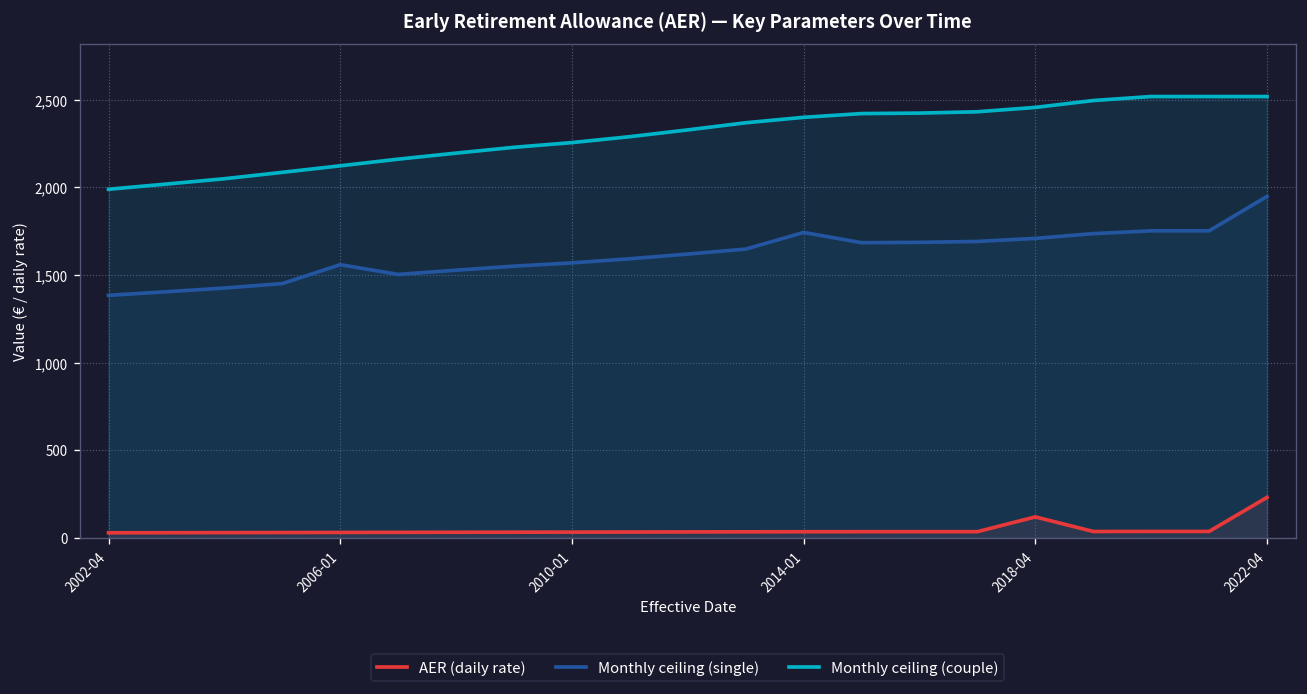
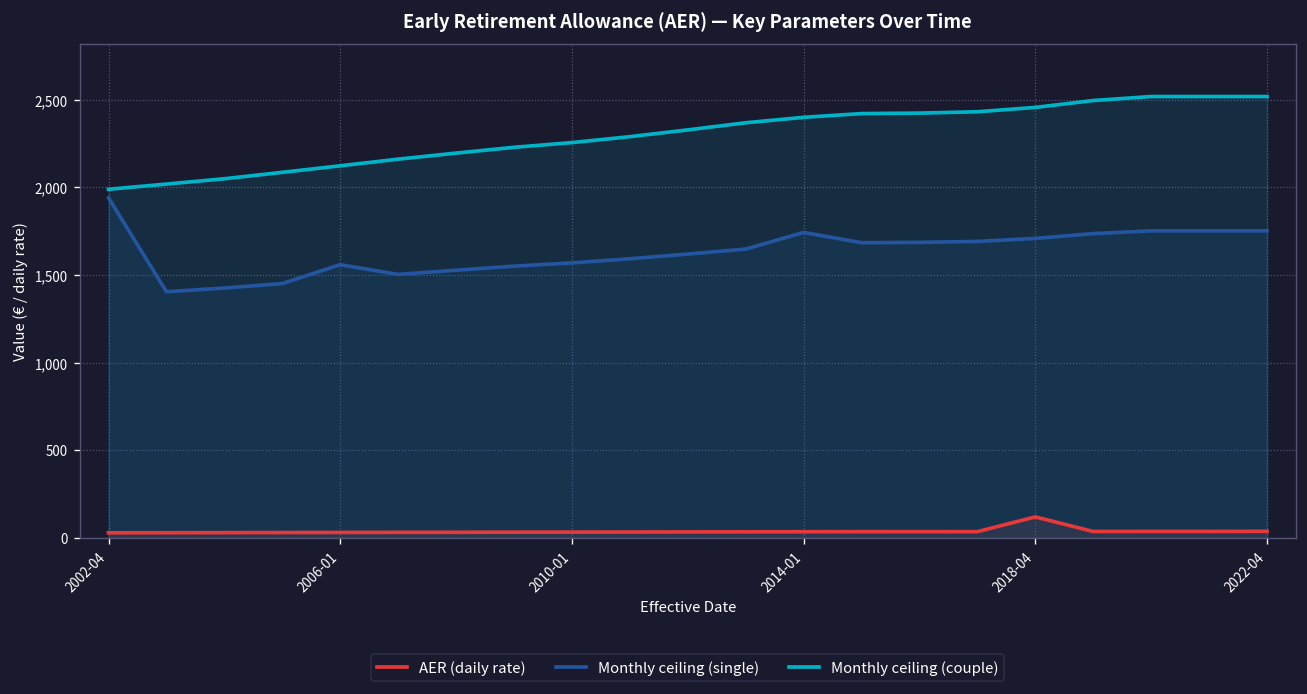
  {
    "AER (daily rate)": {
      "2002-04": "30",
      "2006-01": "30",
      "2010-01": "30",
      "2014-01": "30",
      "2018-04": "120",
-     "2022-04": "230"
+     "2022-04": "40"
    },
    "Monthly ceiling (single)": {
-     "2002-04": "1,380",
+     "2002-04": "1,940",
      "2006-01": "1,560",
      "2010-01": "1,570",
      "2014-01": "1,740",
      "2018-04": "1,710",
-     "2022-04": "1,950"
+     "2022-04": "1,750"
    },
    "Monthly ceiling (couple)": {
      "2002-04": "1,990",
      "2006-01": "2,120",
      "2010-01": "2,260",
      "2014-01": "2,400",
      "2018-04": "2,460",
      "2022-04": "2,520"
    }
  }
